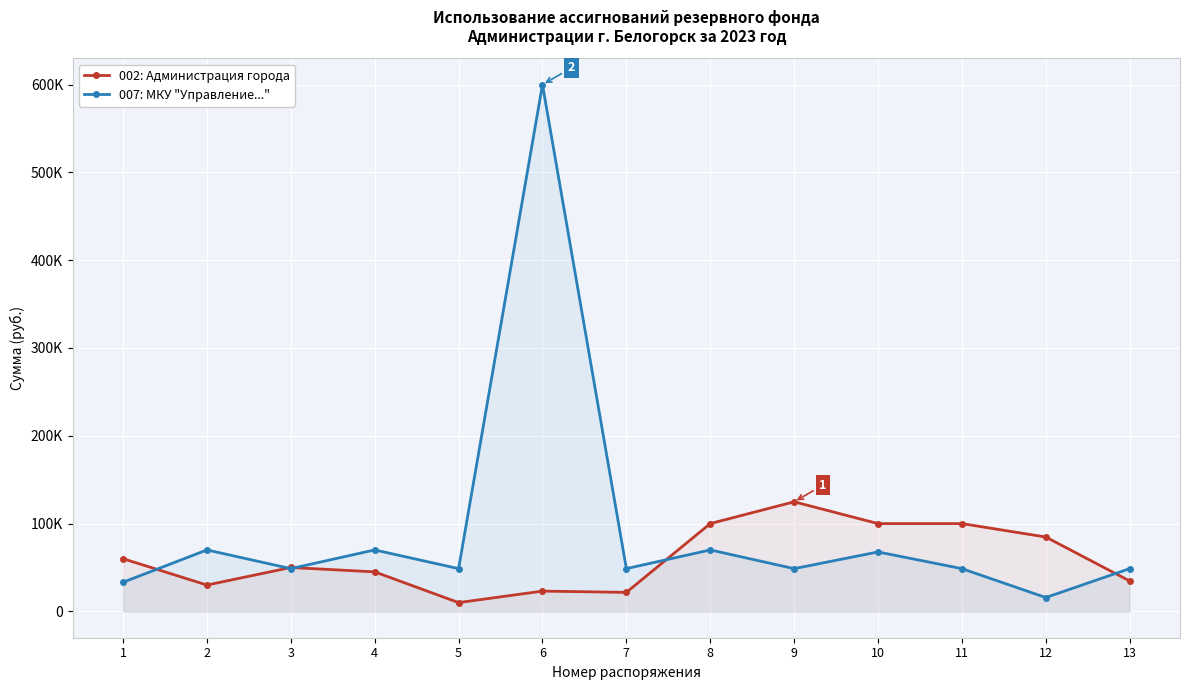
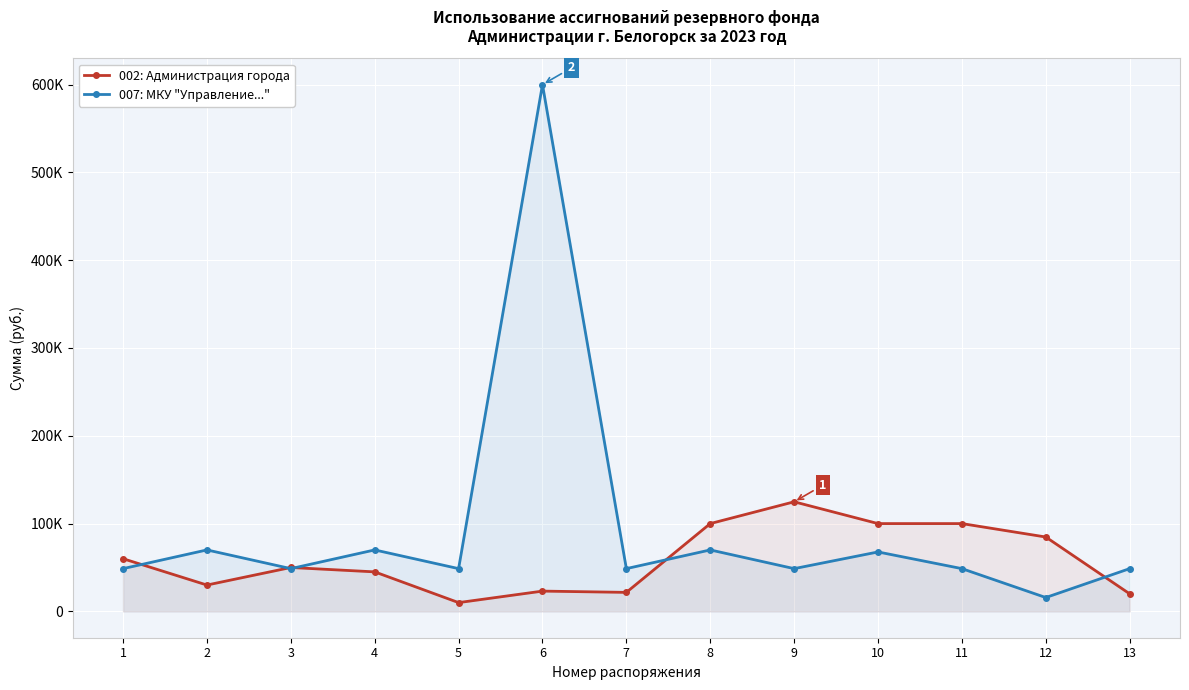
  {
    "002: Администрация города": {
      "1": 60000,
      "2": 30000,
      "4": 50000,
      "5": 10000,
      "6": 20000,
      "7": 20000,
      "8": 100000,
      "9": 120000,
      "10": 100000,
      "11": 100000,
      "12": 80000,
-     "13": 30000
+     "13": 20000
    },
    "007: МКУ \"Управление...\"": {
-     "1": 30000,
+     "1": 50000,
      "2": 70000,
      "4": 70000,
      "5": 50000,
      "6": 600000,
      "7": 50000,
      "8": 70000,
      "9": 50000,
      "10": 70000,
      "11": 50000,
      "12": 20000,
      "13": 50000
    }
  }
